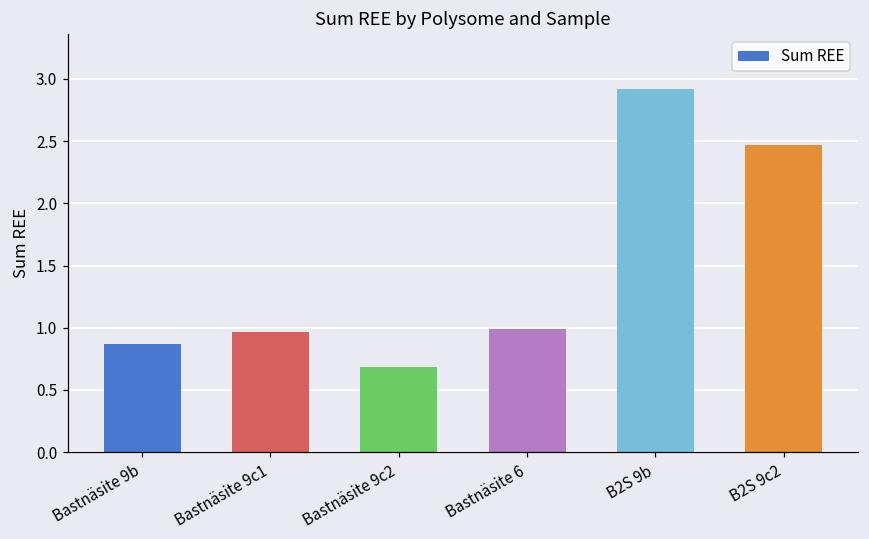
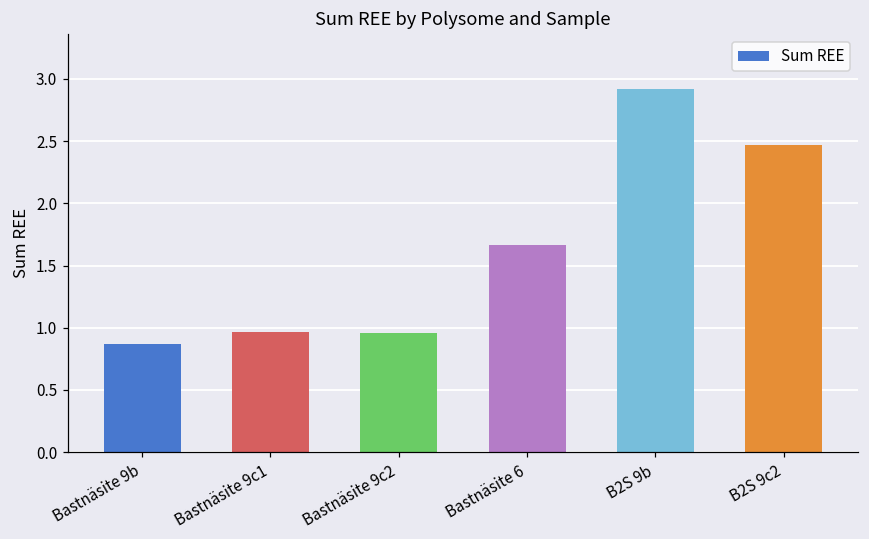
  {
    "Bastnäsite 9b": 0.87,
    "Bastnäsite 9c1": 0.96,
-   "Bastnäsite 9c2": 0.69,
-   "Bastnäsite 6": 0.99,
+   "Bastnäsite 9c2": 0.96,
+   "Bastnäsite 6": 1.67,
    "B2S 9b": 2.92,
    "B2S 9c2": 2.47
  }
